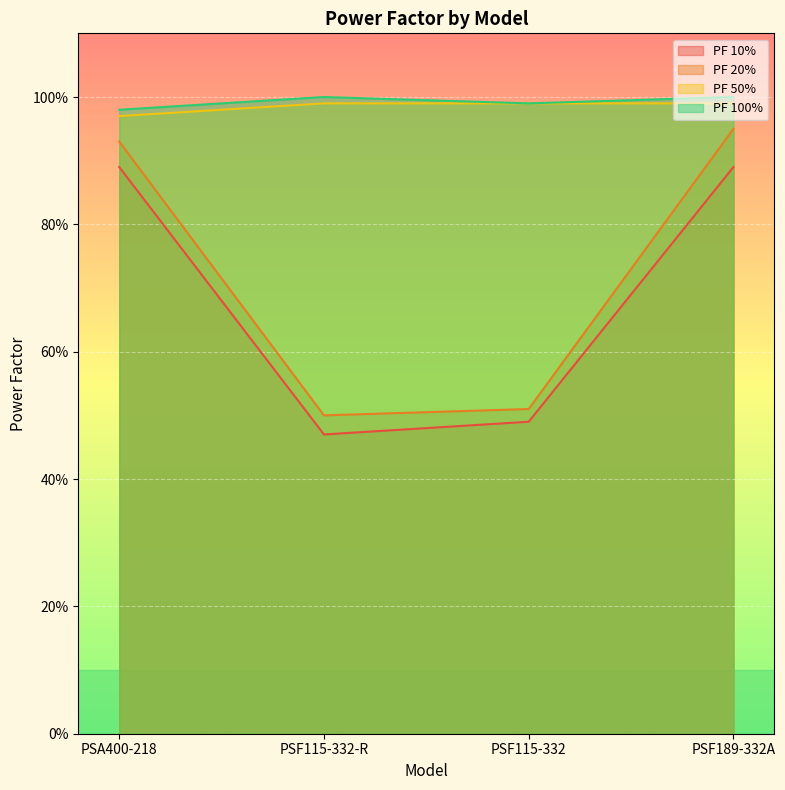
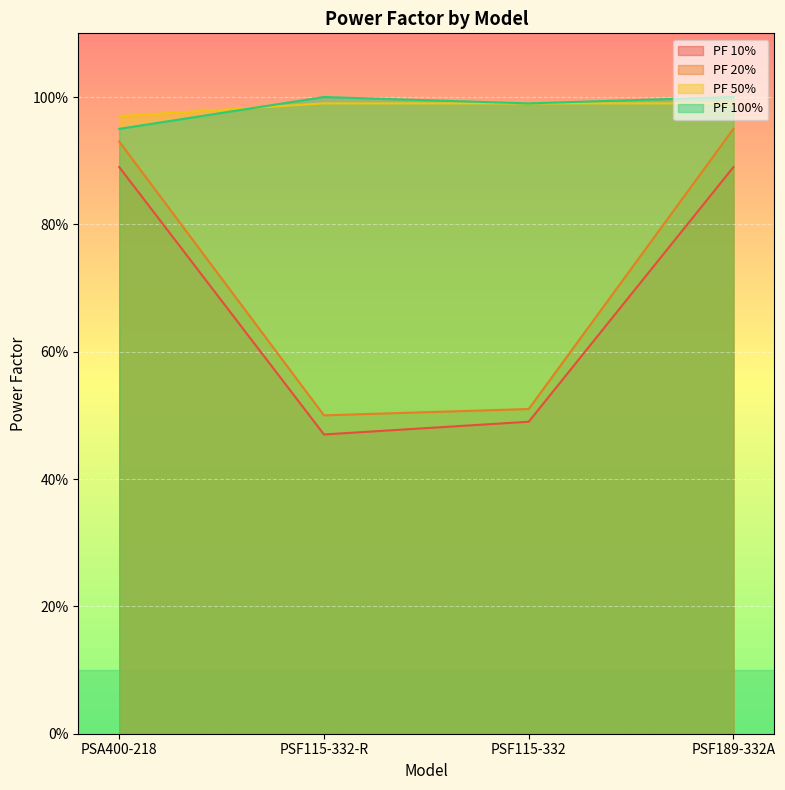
  {
    "PF 100%": {
-     "PSA400-218": "98%",
+     "PSA400-218": "95%",
      "PSF115-332-R": "100%"
    }
  }
